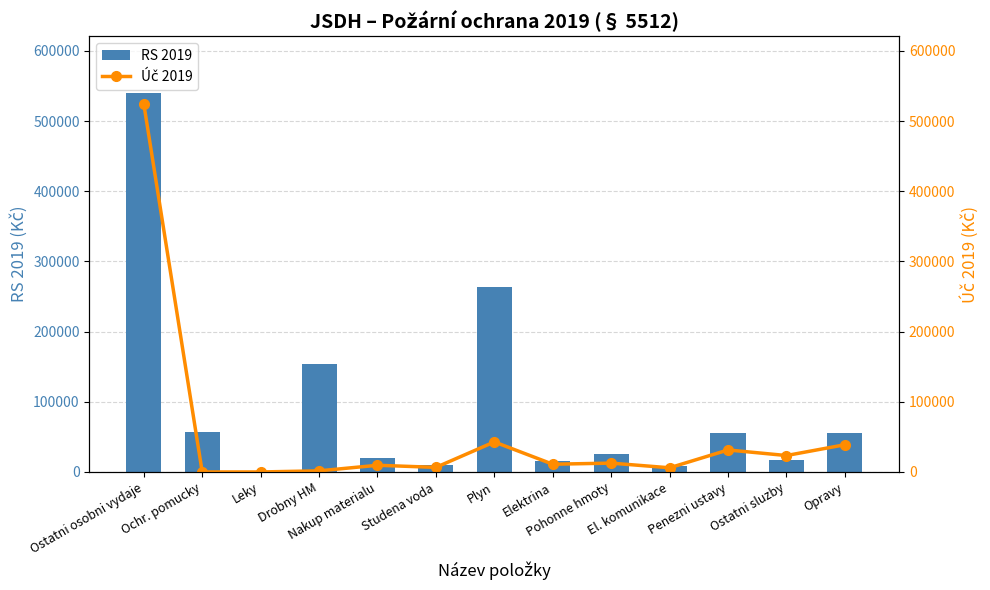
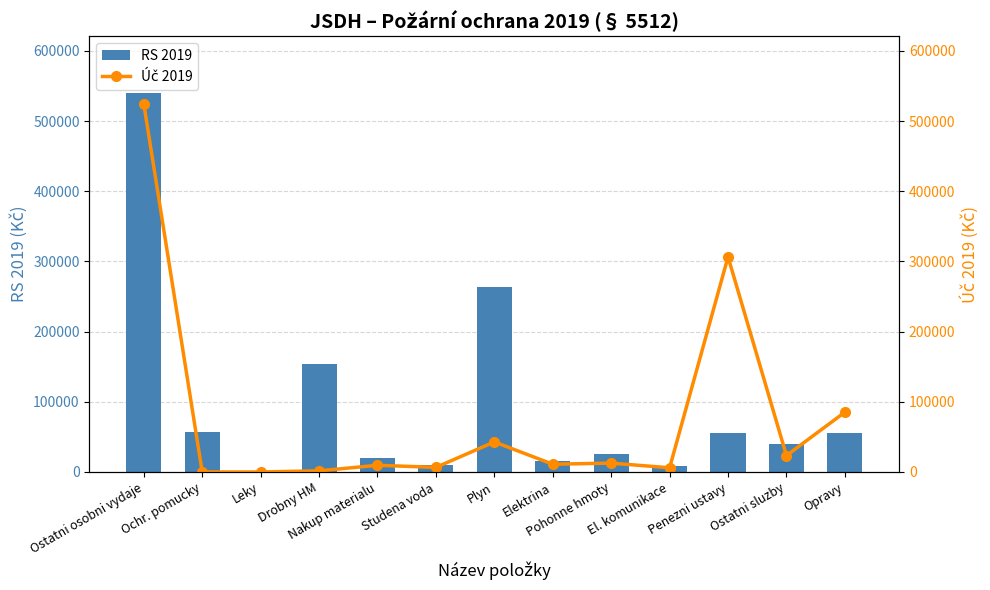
  {
    "RS 2019": {
      "Ostatni osobni vydaje": 540000,
      "Ochr. pomucky": 60000,
      "Drobny HM": 150000,
      "Nakup materialu": 20000,
      "Studena voda": 10000,
      "Plyn": 260000,
      "Elektrina": 20000,
      "Pohonne hmoty": 30000,
      "El. komunikace": 10000,
      "Penezni ustavy": 60000,
-     "Ostatni sluzby": 20000,
+     "Ostatni sluzby": 40000,
      "Opravy": 60000
    },
    "Úč 2019": {
      "Ostatni osobni vydaje": 520000,
      "Ochr. pomucky": 0,
      "Leky": 0,
      "Drobny HM": 0,
      "Nakup materialu": 10000,
      "Studena voda": 10000,
      "Plyn": 40000,
      "Elektrina": 10000,
      "Pohonne hmoty": 10000,
      "El. komunikace": 10000,
-     "Penezni ustavy": 30000,
+     "Penezni ustavy": 310000,
      "Ostatni sluzby": 20000,
-     "Opravy": 40000
+     "Opravy": 90000
    }
  }
